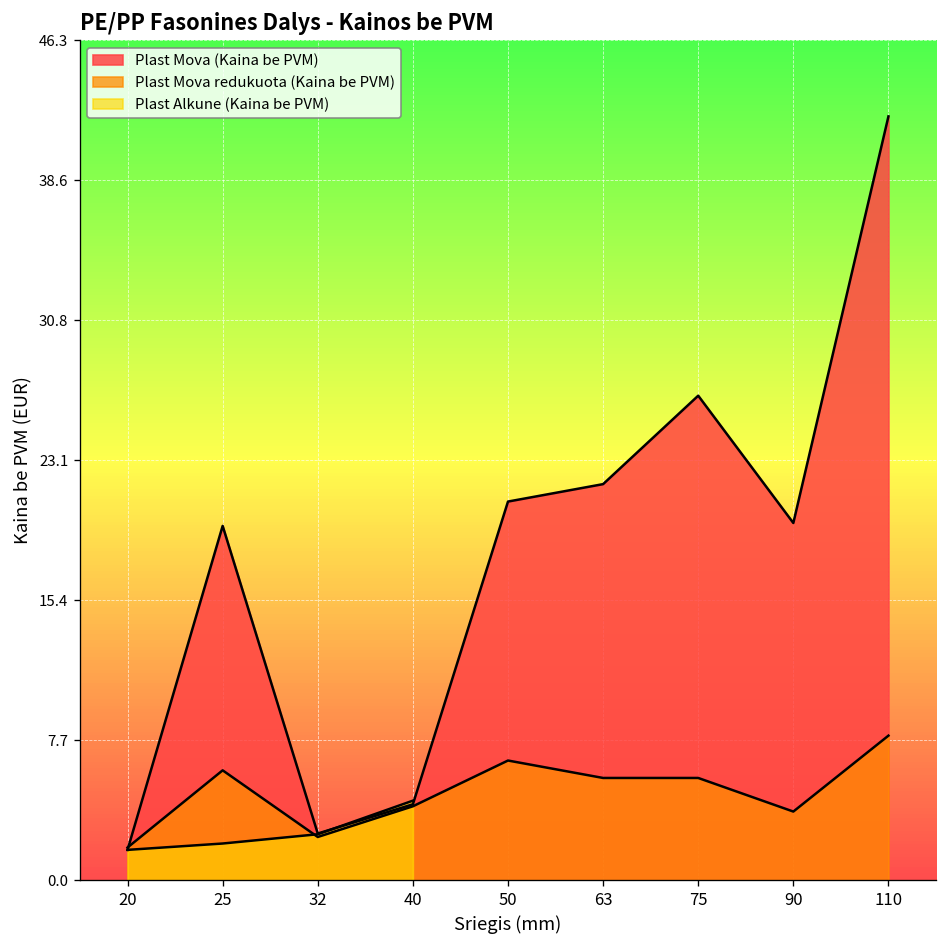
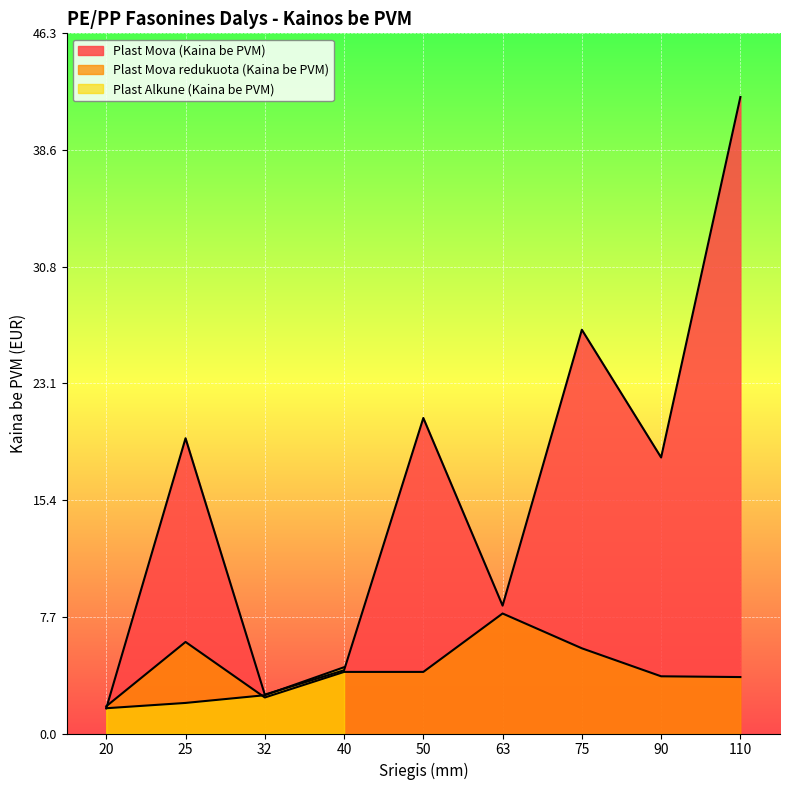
  {
    "Plast Mova (Kaina be PVM)": {
      "25": 19.5,
      "50": 20.9,
-     "63": 21.8,
+     "63": 8.5,
      "75": 26.7,
-     "90": 19.7,
+     "90": 18.2,
      "110": 42.1
    },
    "Plast Mova redukuota (Kaina be PVM)": {
      "25": 6.1,
-     "50": 6.6,
-     "63": 5.6,
+     "50": 4.1,
+     "63": 7.9,
      "75": 5.6,
      "90": 3.8,
-     "110": 8.0
+     "110": 3.7
    },
    "Plast Alkune (Kaina be PVM)": {
      "25": 2.0,
      "40": 4.4
    }
  }
